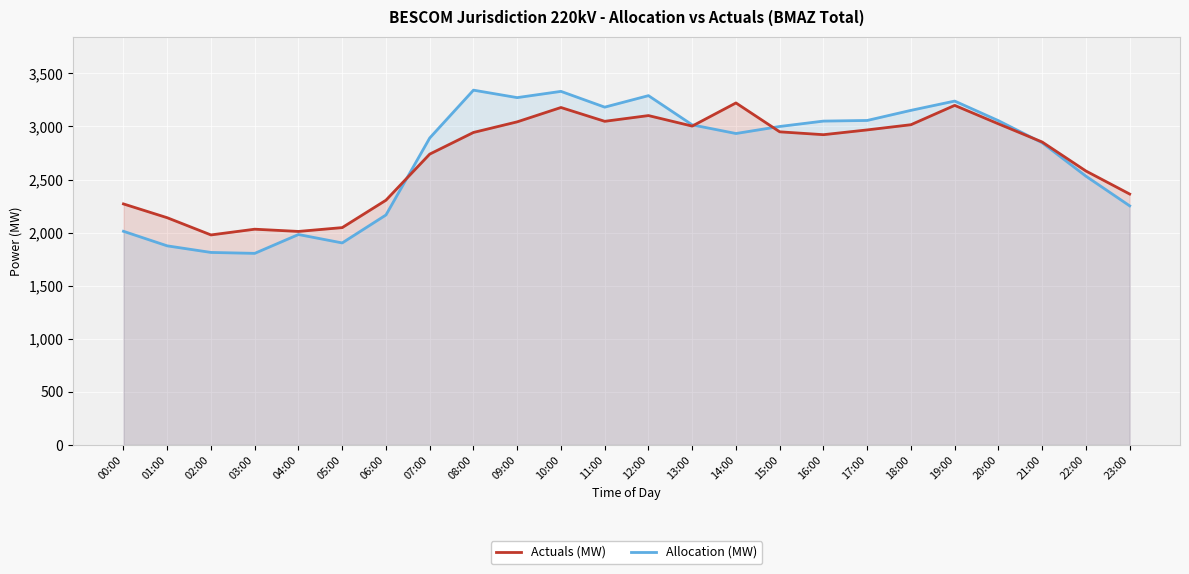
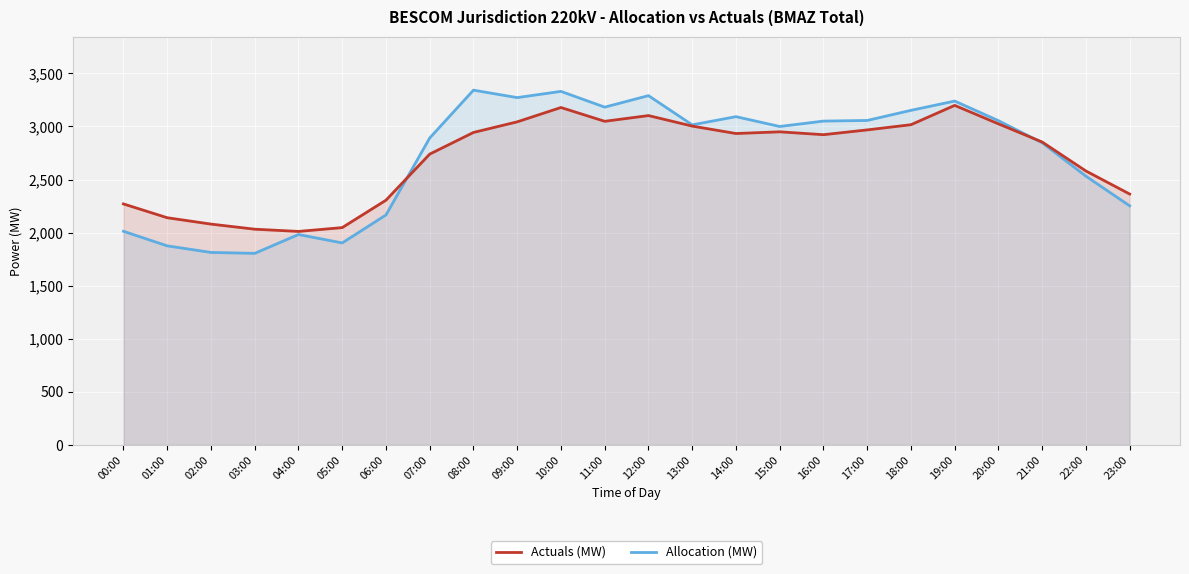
  {
    "Actuals (MW)": {
      "00:00": "2,270",
      "01:00": "2,140",
-     "02:00": "1,980",
+     "02:00": "2,080",
      "03:00": "2,030",
      "04:00": "2,010",
      "05:00": "2,050",
      "06:00": "2,310",
      "07:00": "2,740",
      "08:00": "2,940",
      "09:00": "3,040",
      "10:00": "3,180",
      "11:00": "3,050",
      "12:00": "3,100",
-     "14:00": "3,220",
+     "14:00": "2,930",
      "15:00": "2,950",
      "16:00": "2,920",
      "17:00": "2,970",
      "18:00": "3,020",
      "19:00": "3,200",
      "20:00": "3,020",
      "22:00": "2,580",
      "23:00": "2,360"
    },
    "Allocation (MW)": {
      "00:00": "2,010",
      "01:00": "1,880",
      "02:00": "1,810",
      "03:00": "1,800",
      "04:00": "1,980",
      "05:00": "1,900",
      "06:00": "2,170",
      "07:00": "2,890",
      "08:00": "3,340",
      "09:00": "3,270",
      "10:00": "3,330",
      "11:00": "3,180",
      "12:00": "3,290",
-     "14:00": "2,930",
+     "14:00": "3,090",
      "15:00": "3,000",
      "16:00": "3,050",
      "17:00": "3,060",
      "18:00": "3,150",
      "19:00": "3,240",
      "20:00": "3,050",
      "22:00": "2,530",
      "23:00": "2,250"
    }
  }
